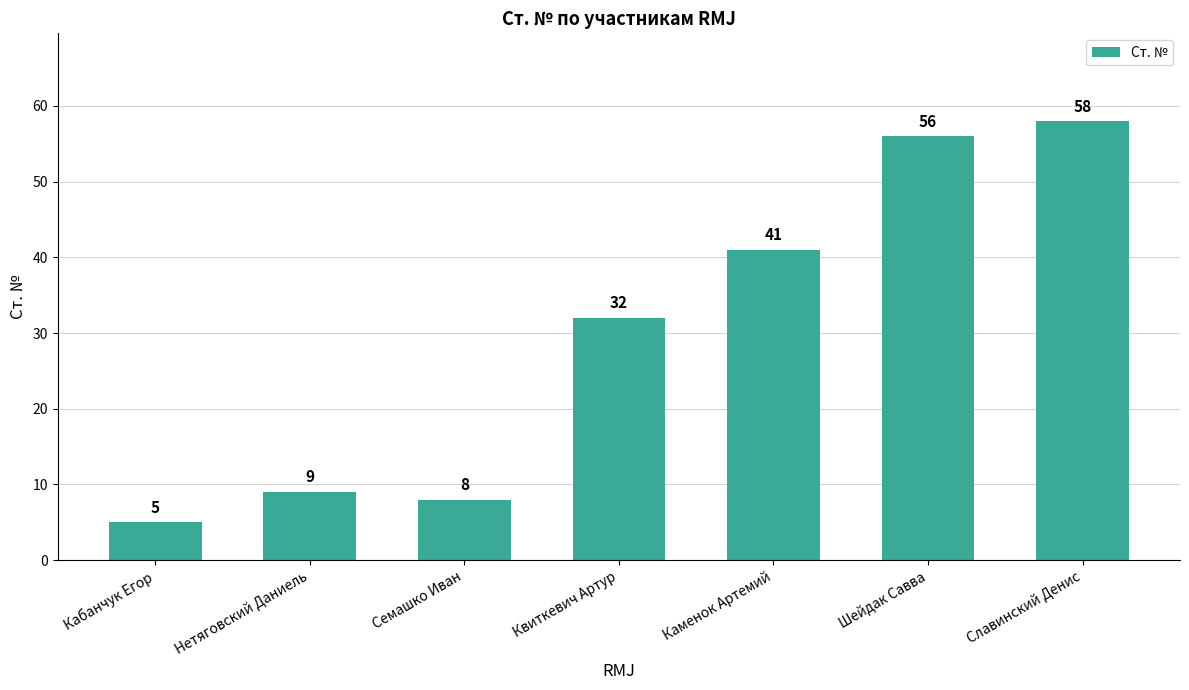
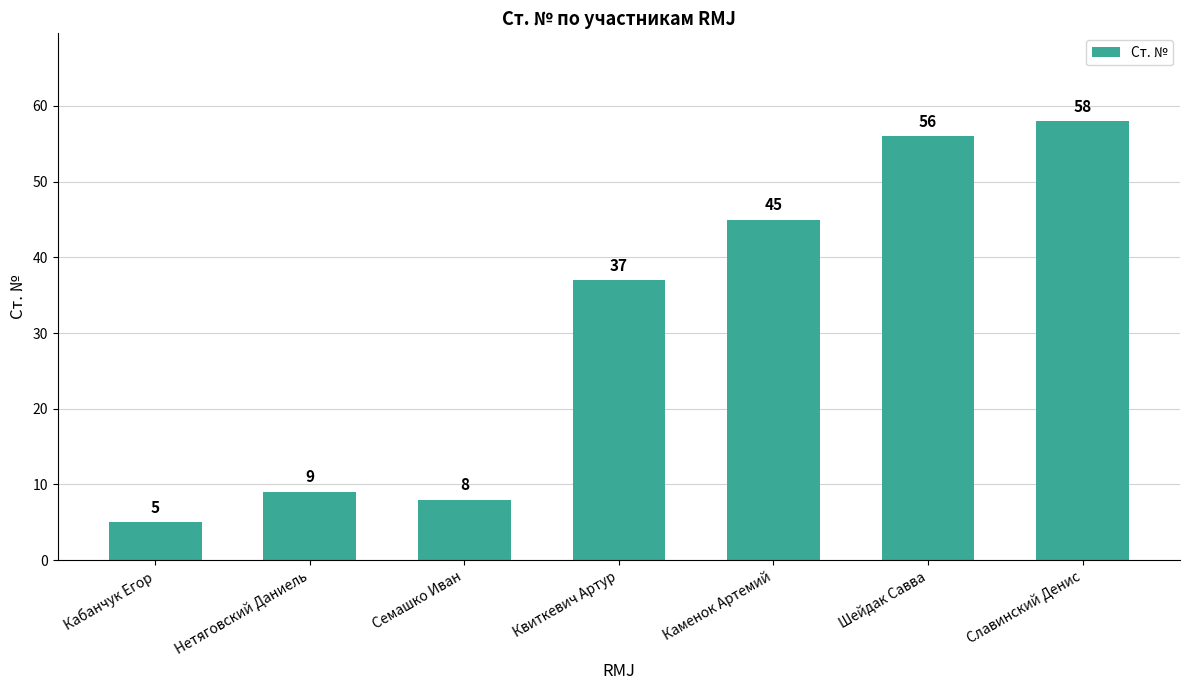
  {
    "Кабанчук Егор": 5,
    "Нетяговский Даниель": 9,
    "Семашко Иван": 8,
-   "Квиткевич Артур": 32,
-   "Каменок Артемий": 41,
+   "Квиткевич Артур": 37,
+   "Каменок Артемий": 45,
    "Шейдак Савва": 56,
    "Славинский Денис": 58
  }
